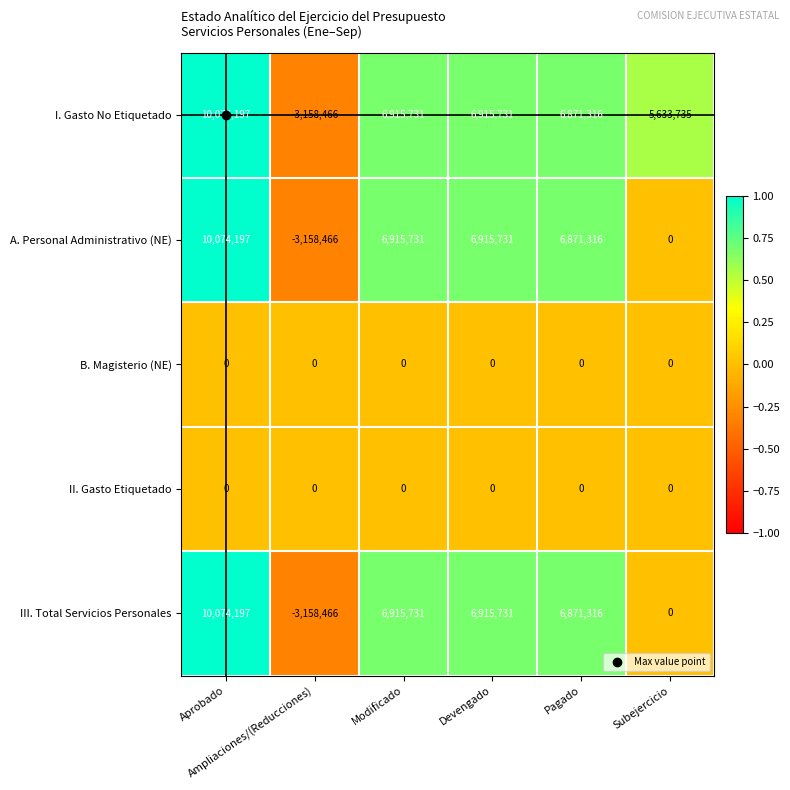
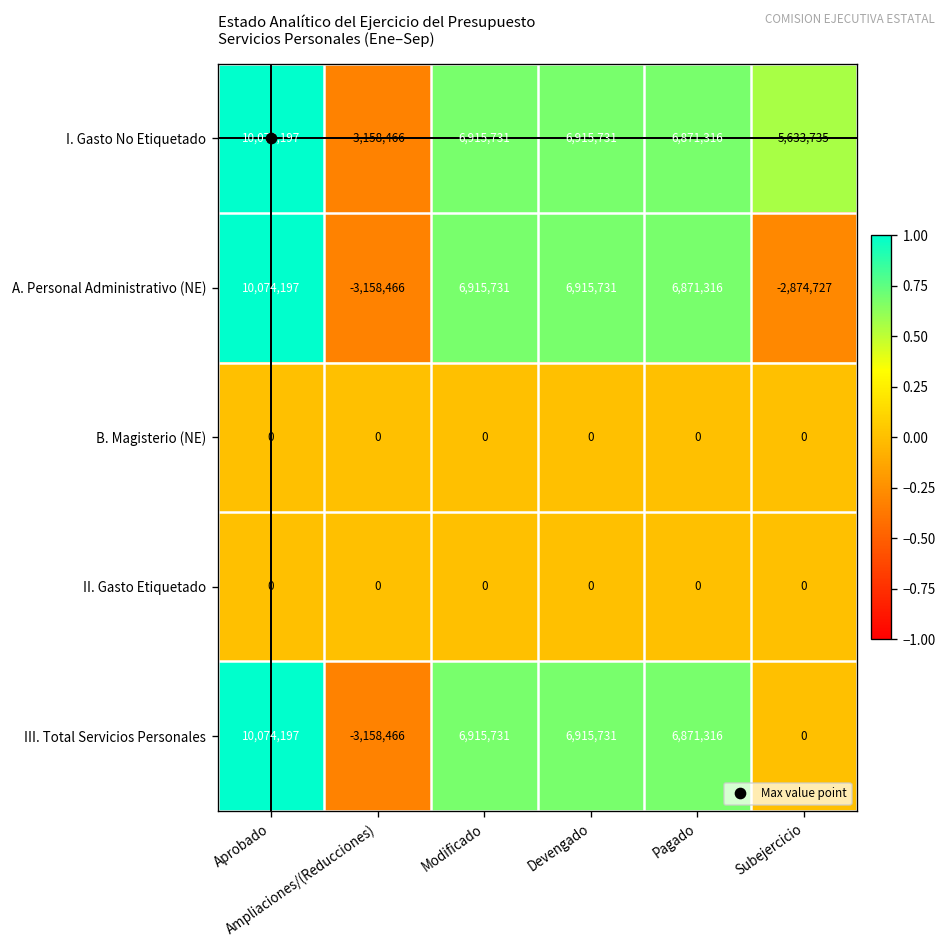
  {
    "I. Gasto No Etiquetado": {
      "Ampliaciones/(Reducciones)": "-3,158,466",
      "Modificado": "6,915,731",
      "Devengado": "6,915,731",
      "Pagado": "6,871,316",
      "Subejercicio": "5,633,735"
    },
    "A. Personal Administrativo (NE)": {
      "Aprobado": "10,074,197",
      "Ampliaciones/(Reducciones)": "-3,158,466",
      "Modificado": "6,915,731",
      "Devengado": "6,915,731",
      "Pagado": "6,871,316",
-     "Subejercicio": "0"
+     "Subejercicio": "-2,874,727"
    },
    "B. Magisterio (NE)": {
      "Aprobado": "0",
      "Ampliaciones/(Reducciones)": "0",
      "Modificado": "0",
      "Devengado": "0",
      "Pagado": "0",
      "Subejercicio": "0"
    },
    "II. Gasto Etiquetado": {
      "Aprobado": "0",
      "Ampliaciones/(Reducciones)": "0",
      "Modificado": "0",
      "Devengado": "0",
      "Pagado": "0",
      "Subejercicio": "0"
    },
    "III. Total Servicios Personales": {
      "Aprobado": "10,074,197",
      "Ampliaciones/(Reducciones)": "-3,158,466",
      "Modificado": "6,915,731",
      "Devengado": "6,915,731",
      "Pagado": "6,871,316",
      "Subejercicio": "0"
    }
  }
